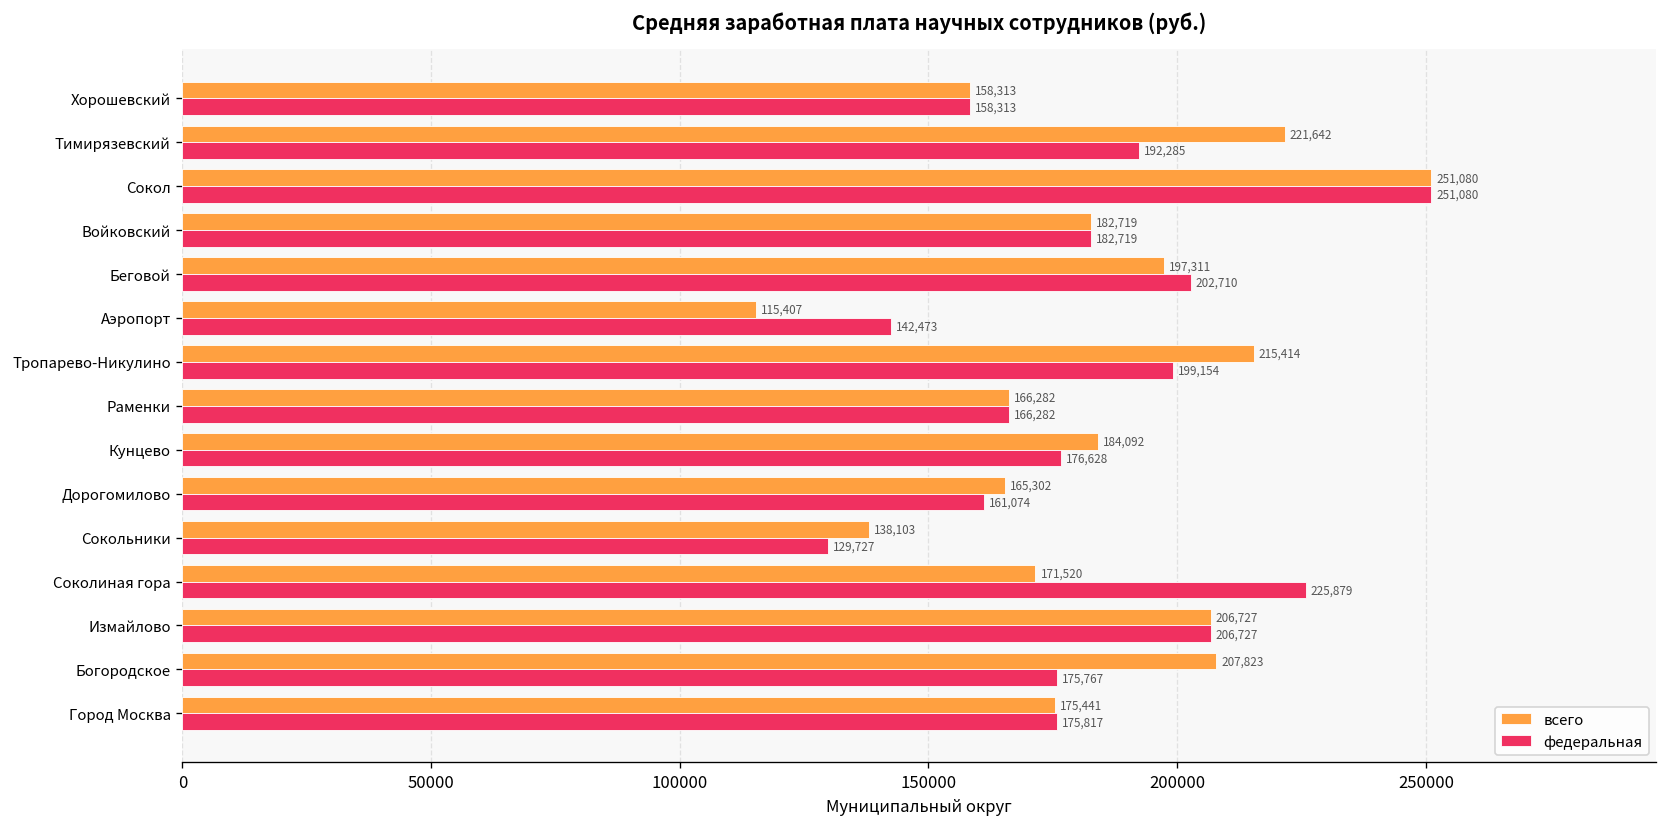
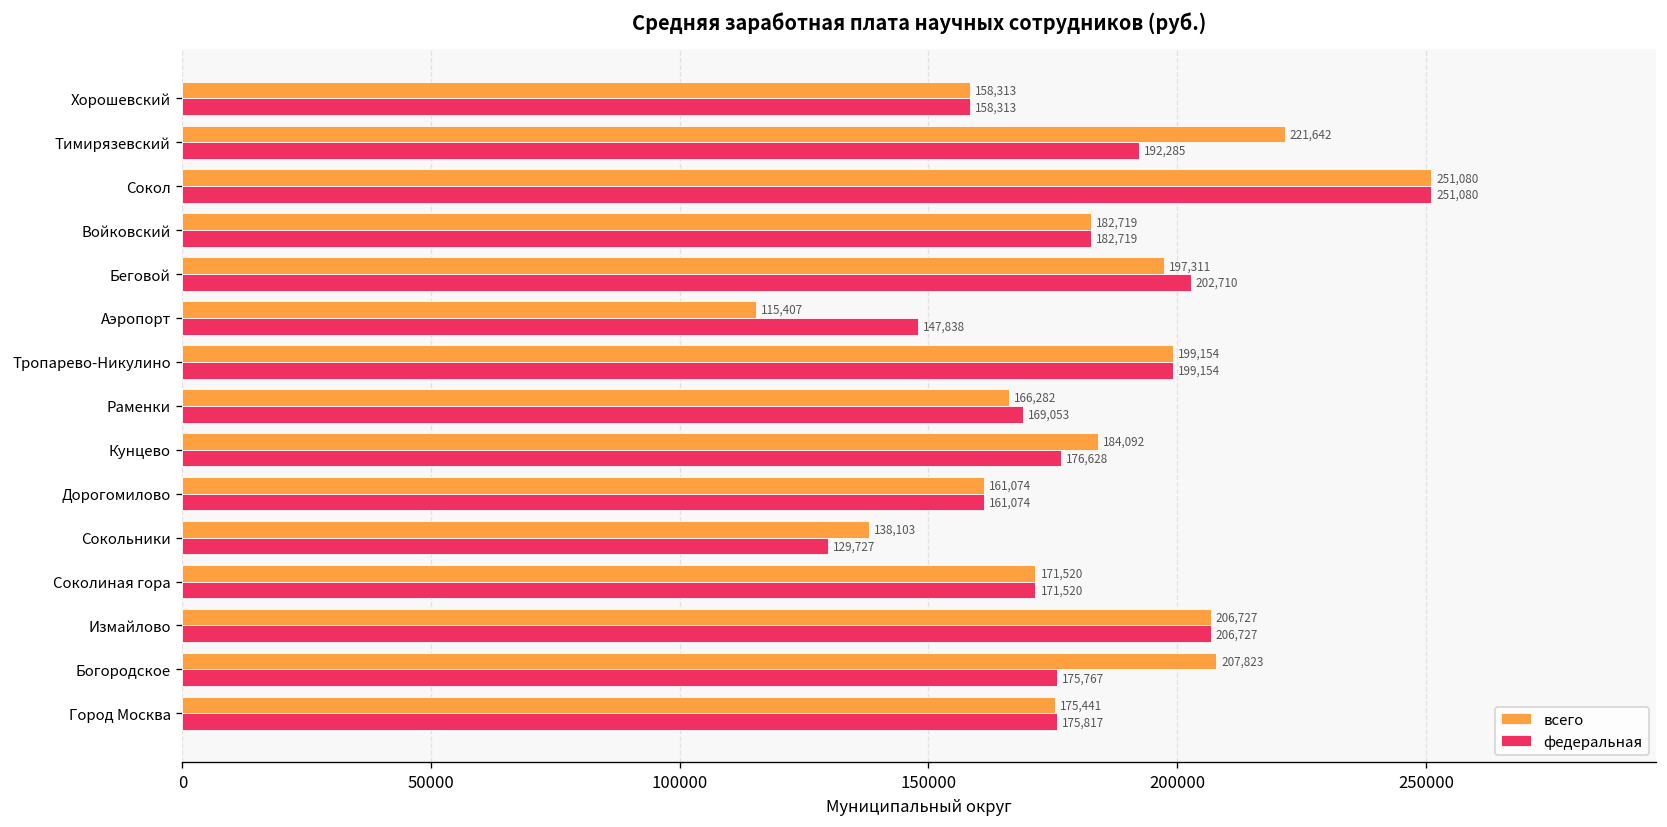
  {
    "всего": {
      "Хорошевский": "158,313",
      "Тимирязевский": "221,642",
      "Сокол": "251,080",
      "Войковский": "182,719",
      "Беговой": "197,311",
      "Аэропорт": "115,407",
-     "Тропарево-Никулино": "215,414",
+     "Тропарево-Никулино": "199,154",
      "Раменки": "166,282",
      "Кунцево": "184,092",
-     "Дорогомилово": "165,302",
+     "Дорогомилово": "161,074",
      "Сокольники": "138,103",
      "Соколиная гора": "171,520",
      "Измайлово": "206,727",
      "Богородское": "207,823",
      "Город Москва": "175,441"
    },
    "федеральная": {
      "Хорошевский": "158,313",
      "Тимирязевский": "192,285",
      "Сокол": "251,080",
      "Войковский": "182,719",
      "Беговой": "202,710",
-     "Аэропорт": "142,473",
+     "Аэропорт": "147,838",
      "Тропарево-Никулино": "199,154",
-     "Раменки": "166,282",
+     "Раменки": "169,053",
      "Кунцево": "176,628",
      "Дорогомилово": "161,074",
      "Сокольники": "129,727",
-     "Соколиная гора": "225,879",
+     "Соколиная гора": "171,520",
      "Измайлово": "206,727",
      "Богородское": "175,767",
      "Город Москва": "175,817"
    }
  }
